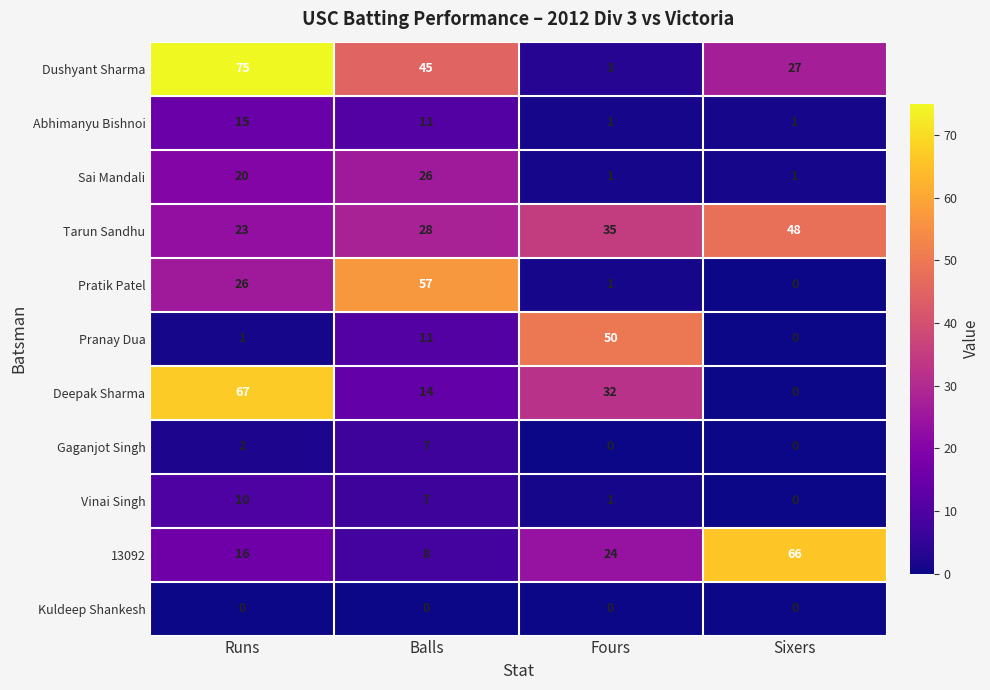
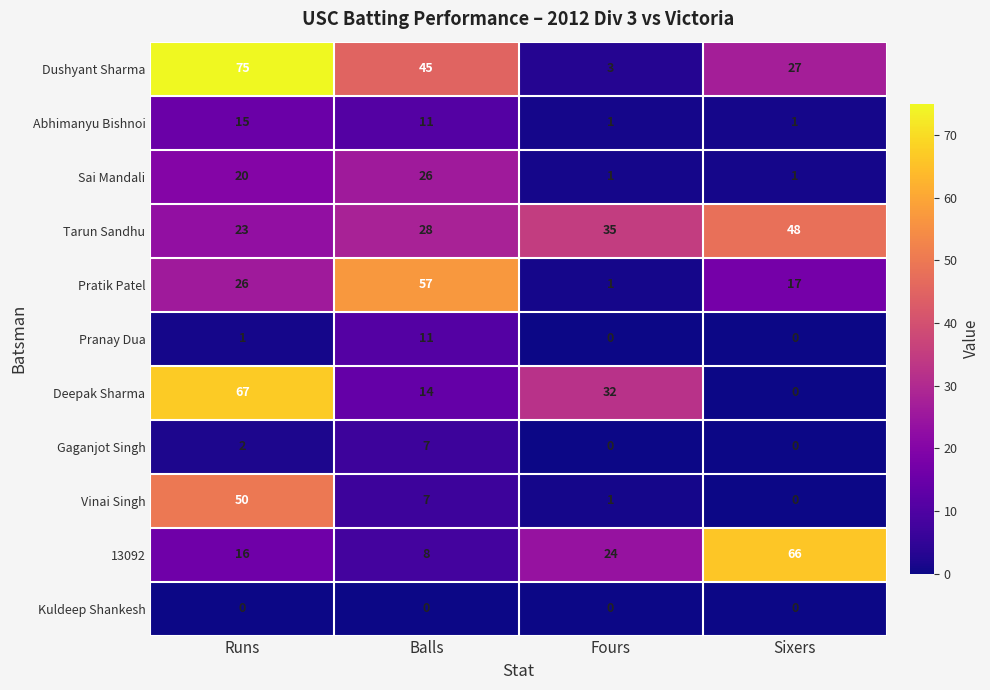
  {
    "Dushyant Sharma": {
      "Runs": 75,
      "Balls": 45,
      "Fours": 3,
      "Sixers": 27
    },
    "Abhimanyu Bishnoi": {
      "Runs": 15,
      "Balls": 11,
      "Fours": 1,
      "Sixers": 1
    },
    "Sai Mandali": {
      "Runs": 20,
      "Balls": 26,
      "Fours": 1,
      "Sixers": 1
    },
    "Tarun Sandhu": {
      "Runs": 23,
      "Balls": 28,
      "Fours": 35,
      "Sixers": 48
    },
    "Pratik Patel": {
      "Runs": 26,
      "Balls": 57,
      "Fours": 1,
-     "Sixers": 0
+     "Sixers": 17
    },
    "Pranay Dua": {
      "Runs": 1,
      "Balls": 11,
-     "Fours": 50,
+     "Fours": 0,
      "Sixers": 0
    },
    "Deepak Sharma": {
      "Runs": 67,
      "Balls": 14,
      "Fours": 32,
      "Sixers": 0
    },
    "Gaganjot Singh": {
      "Runs": 2,
      "Balls": 7,
      "Fours": 0,
      "Sixers": 0
    },
    "Vinai Singh": {
-     "Runs": 10,
+     "Runs": 50,
      "Balls": 7,
      "Fours": 1,
      "Sixers": 0
    },
    "13092": {
      "Runs": 16,
      "Balls": 8,
      "Fours": 24,
      "Sixers": 66
    },
    "Kuldeep Shankesh": {
      "Runs": 0,
      "Balls": 0,
      "Fours": 0,
      "Sixers": 0
    }
  }
